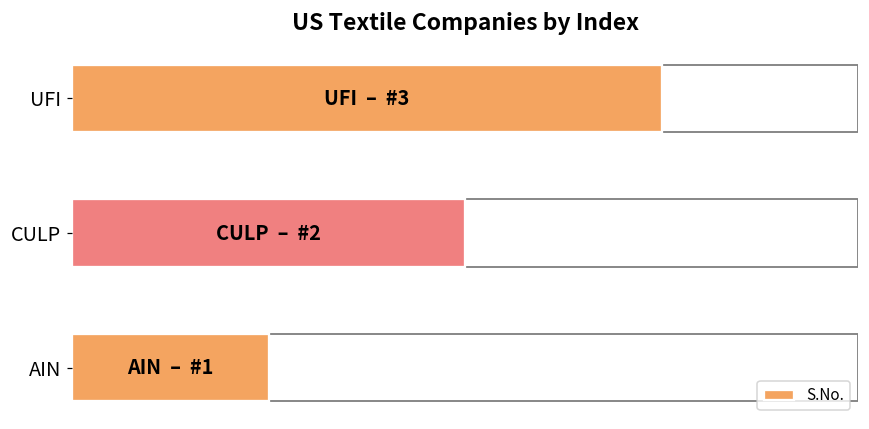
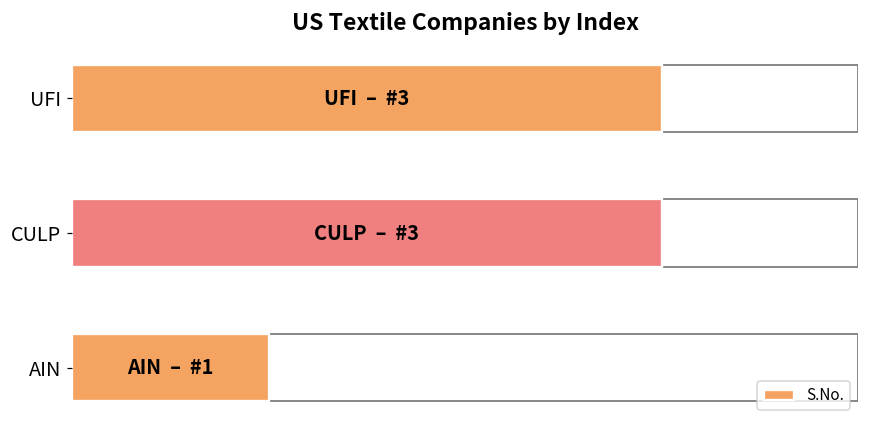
  {
    "UFI": 3,
-   "CULP": 2,
+   "CULP": 3,
    "AIN": 1
  }
